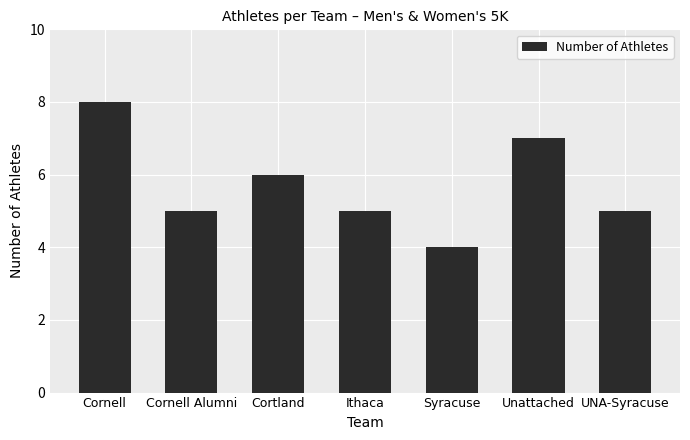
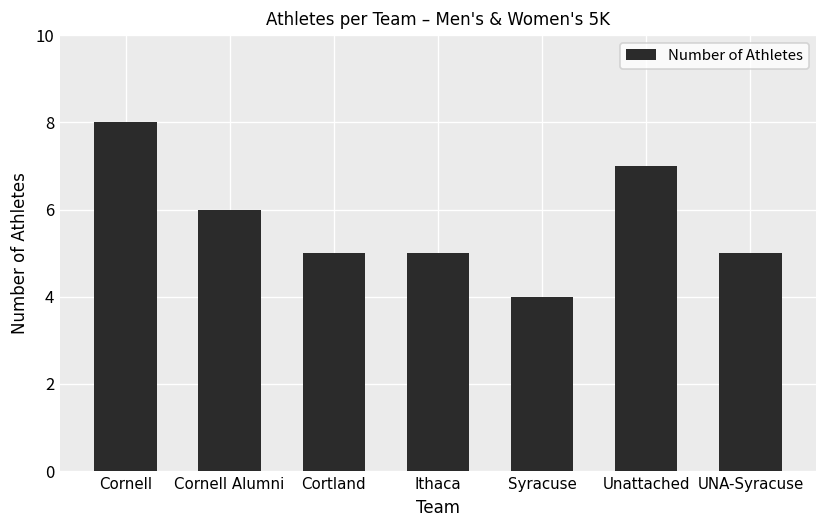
  {
    "Cornell": 8,
-   "Cornell Alumni": 5,
-   "Cortland": 6,
+   "Cornell Alumni": 6,
+   "Cortland": 5,
    "Ithaca": 5,
    "Syracuse": 4,
    "Unattached": 7,
    "UNA-Syracuse": 5
  }
